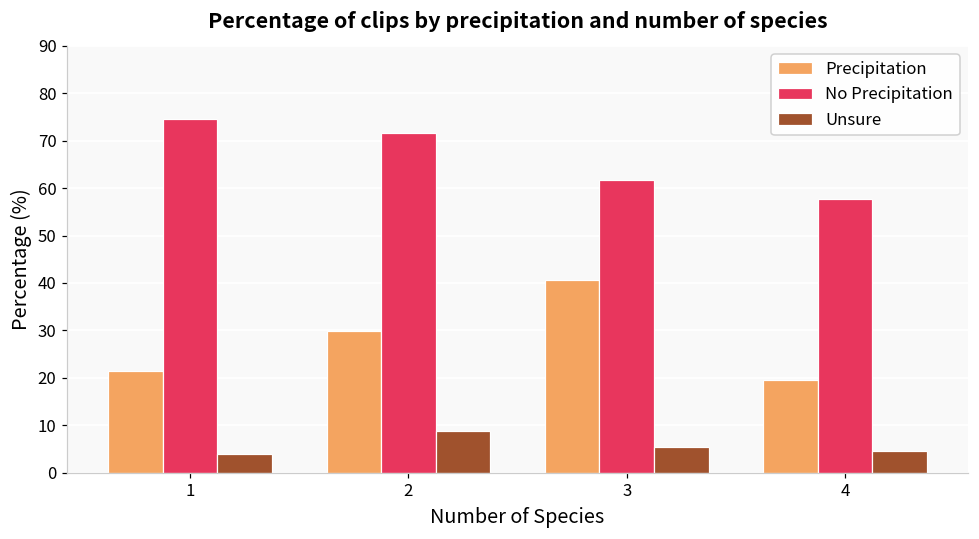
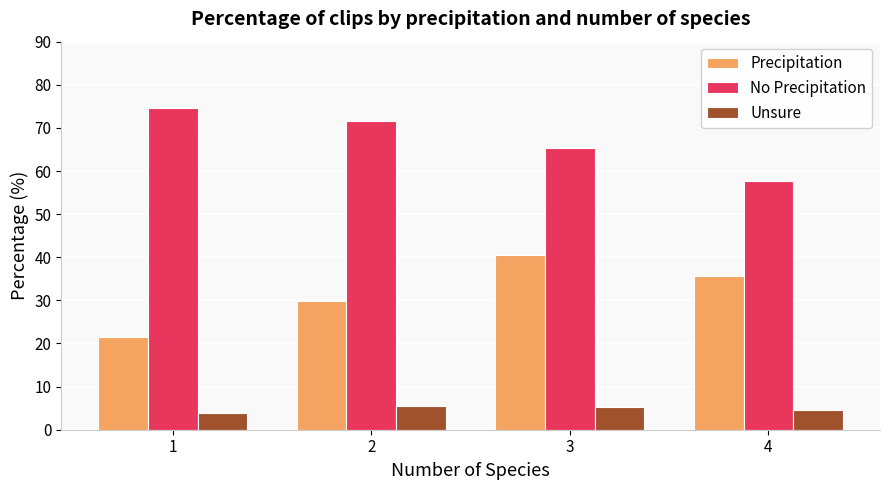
  {
    "Precipitation": {
      "1": 22,
      "2": 30,
      "3": 41,
-     "4": 20
+     "4": 36
    },
    "No Precipitation": {
      "1": 75,
      "2": 72,
-     "3": 62,
+     "3": 65,
      "4": 58
    },
    "Unsure": {
      "1": 4,
-     "2": 9,
+     "2": 6,
      "3": 5,
      "4": 5
    }
  }
